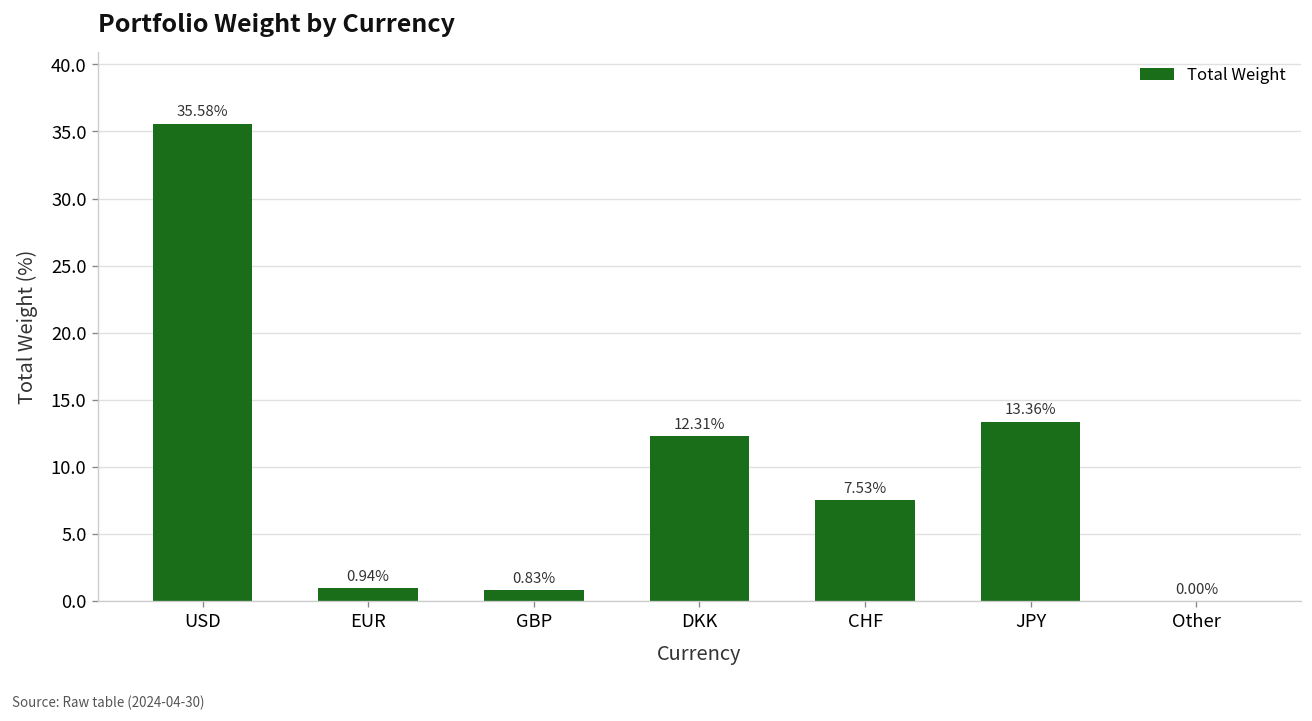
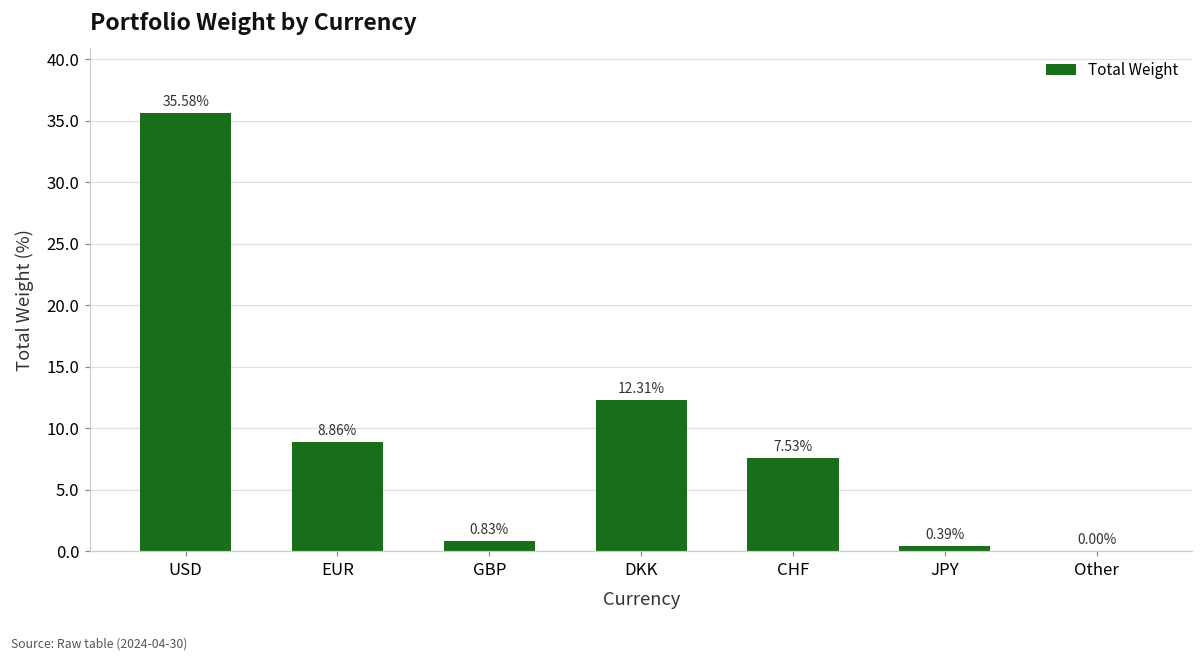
  {
    "USD": "35.58%",
-   "EUR": "0.94%",
+   "EUR": "8.86%",
    "GBP": "0.83%",
    "DKK": "12.31%",
    "CHF": "7.53%",
-   "JPY": "13.36%",
+   "JPY": "0.39%",
    "Other": "0.00%"
  }
